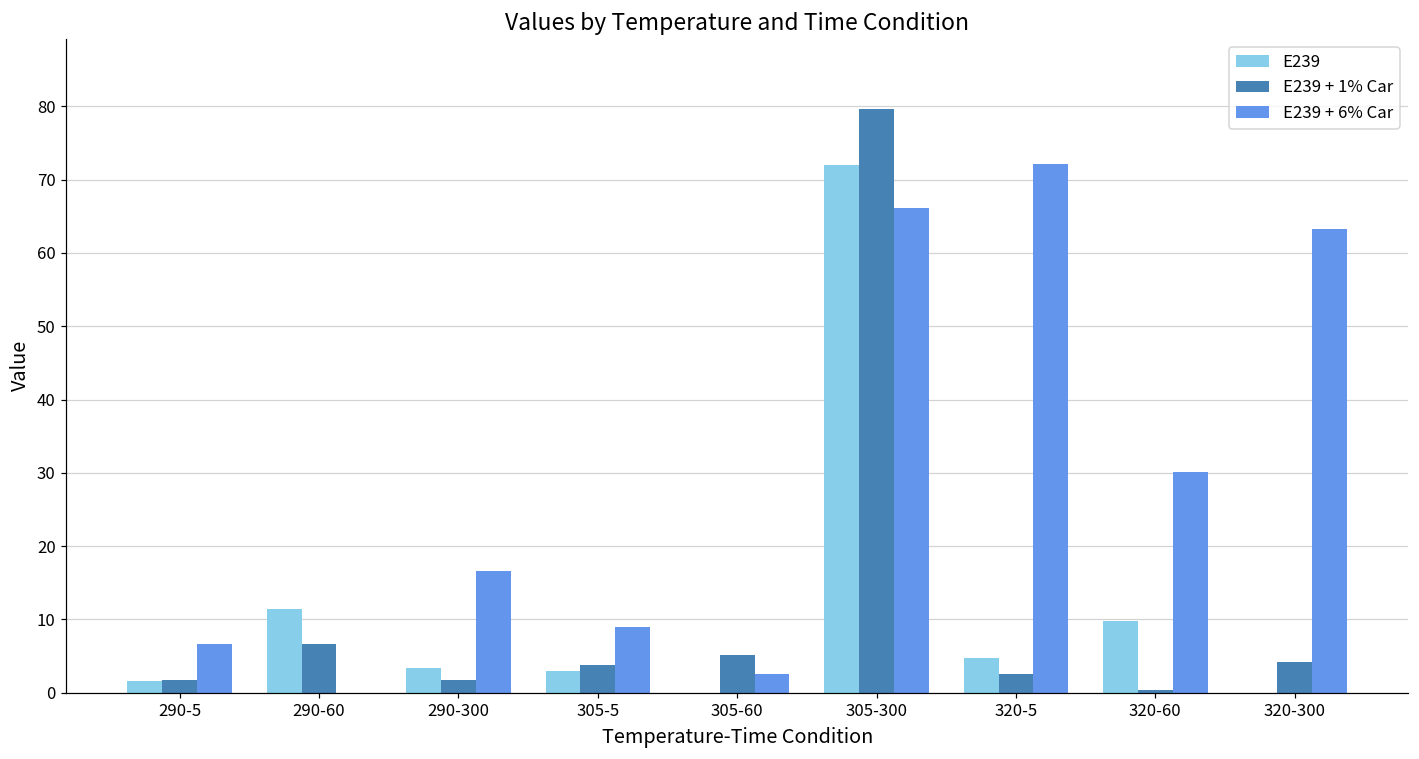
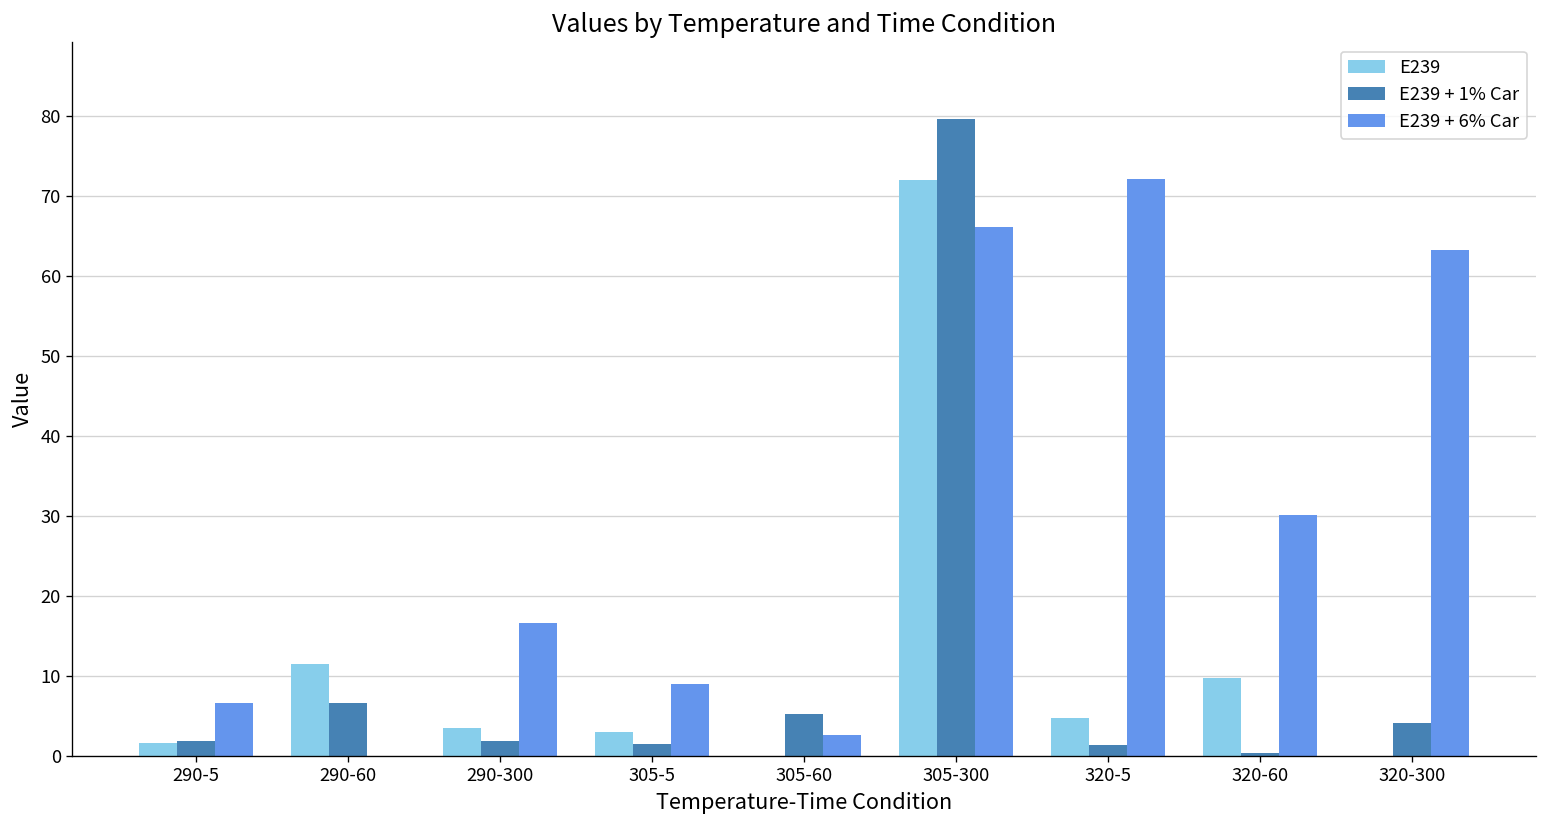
  {
    "E239": {
      "290-5": 2,
      "290-60": 11,
      "290-300": 3,
      "305-5": 3,
      "305-60": 0,
      "305-300": 72,
      "320-5": 5,
      "320-60": 10,
      "320-300": 0
    },
    "E239 + 1% Car": {
      "290-5": 2,
      "290-60": 7,
      "290-300": 2,
-     "305-5": 4,
+     "305-5": 1,
      "305-60": 5,
      "305-300": 80,
-     "320-5": 3,
+     "320-5": 1,
      "320-300": 4
    },
    "E239 + 6% Car": {
      "290-5": 7,
      "290-60": 0,
      "290-300": 17,
      "305-5": 9,
      "305-60": 3,
      "305-300": 66,
      "320-5": 72,
      "320-60": 30,
      "320-300": 63
    }
  }
